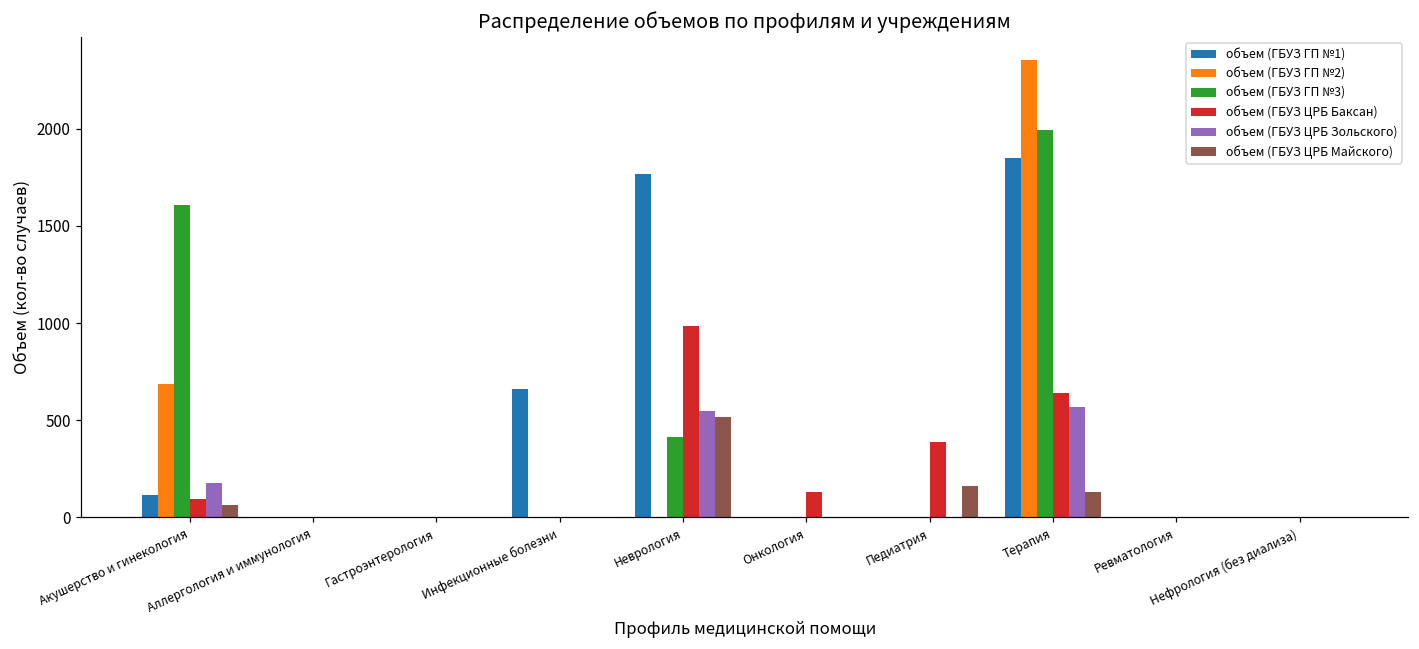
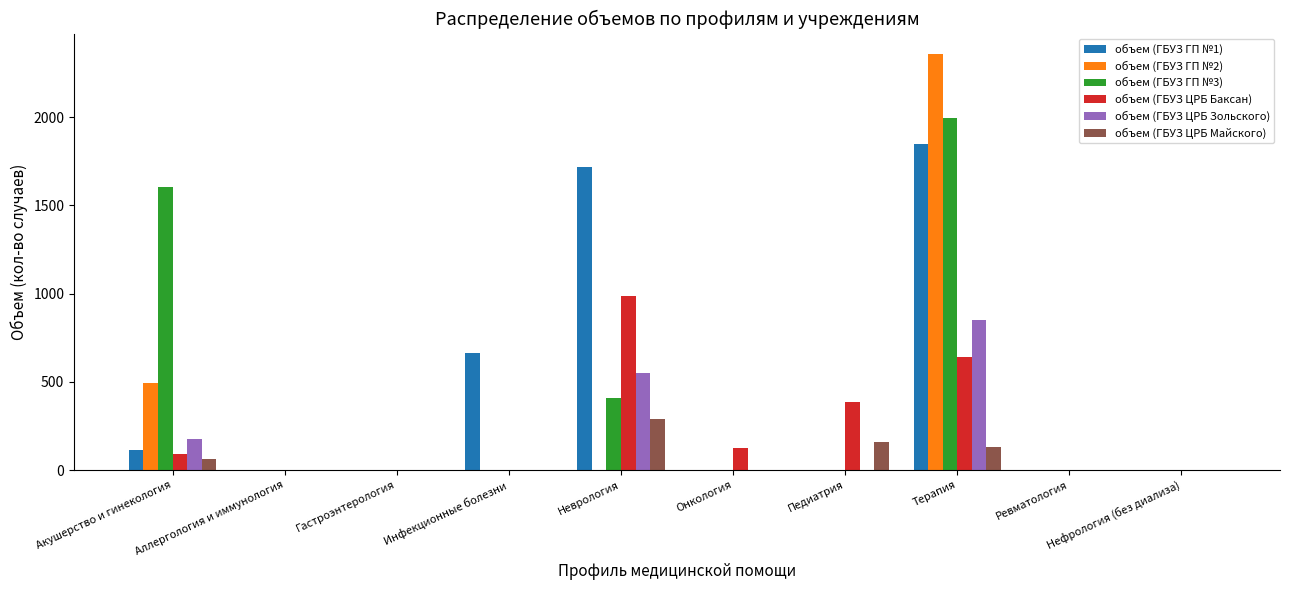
  {
    "объем (ГБУЗ ГП №1)": {
      "Акушерство и гинекология": 110,
      "Аллергология и иммунология": 0,
      "Гастроэнтерология": 0,
      "Инфекционные болезни": 660,
-     "Неврология": 1770,
+     "Неврология": 1720,
      "Онкология": 0,
      "Педиатрия": 0,
      "Терапия": 1850,
      "Ревматология": 0,
      "Нефрология (без диализа)": 0
    },
    "объем (ГБУЗ ГП №2)": {
-     "Акушерство и гинекология": 680,
+     "Акушерство и гинекология": 490,
      "Аллергология и иммунология": 0,
      "Гастроэнтерология": 0,
      "Инфекционные болезни": 0,
      "Неврология": 0,
      "Онкология": 0,
      "Педиатрия": 0,
      "Терапия": 2360,
      "Ревматология": 0,
      "Нефрология (без диализа)": 0
    },
    "объем (ГБУЗ ГП №3)": {
      "Акушерство и гинекология": 1610,
      "Аллергология и иммунология": 0,
      "Гастроэнтерология": 0,
      "Инфекционные болезни": 0,
      "Неврология": 410,
      "Онкология": 0,
      "Педиатрия": 0,
      "Терапия": 1990,
      "Ревматология": 0,
      "Нефрология (без диализа)": 0
    },
    "объем (ГБУЗ ЦРБ Баксан)": {
      "Акушерство и гинекология": 90,
      "Аллергология и иммунология": 0,
      "Гастроэнтерология": 0,
      "Инфекционные болезни": 0,
      "Неврология": 980,
      "Онкология": 130,
      "Педиатрия": 390,
      "Терапия": 640,
      "Ревматология": 0,
      "Нефрология (без диализа)": 0
    },
    "объем (ГБУЗ ЦРБ Зольского)": {
      "Акушерство и гинекология": 180,
      "Аллергология и иммунология": 0,
      "Гастроэнтерология": 0,
      "Инфекционные болезни": 0,
      "Неврология": 550,
      "Онкология": 0,
      "Педиатрия": 0,
-     "Терапия": 570,
+     "Терапия": 850,
      "Ревматология": 0,
      "Нефрология (без диализа)": 0
    },
    "объем (ГБУЗ ЦРБ Майского)": {
      "Акушерство и гинекология": 60,
      "Аллергология и иммунология": 0,
      "Гастроэнтерология": 0,
      "Инфекционные болезни": 0,
-     "Неврология": 510,
+     "Неврология": 290,
      "Онкология": 0,
      "Педиатрия": 160,
      "Терапия": 130,
      "Ревматология": 0,
      "Нефрология (без диализа)": 0
    }
  }
